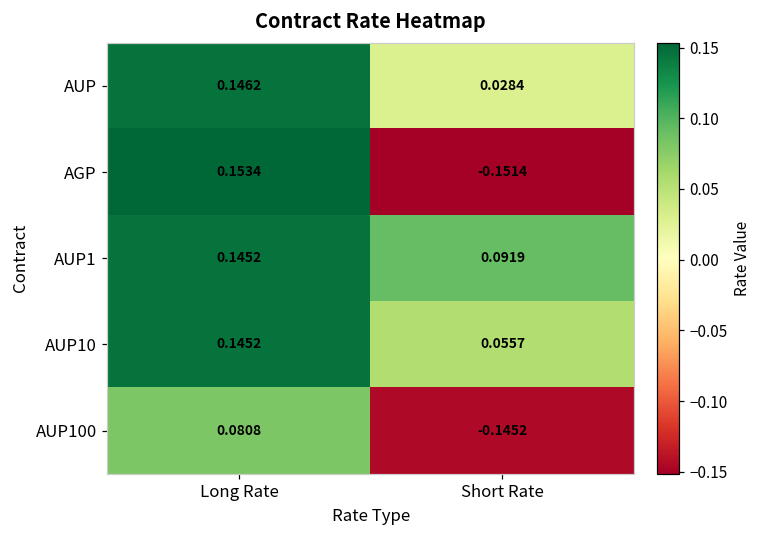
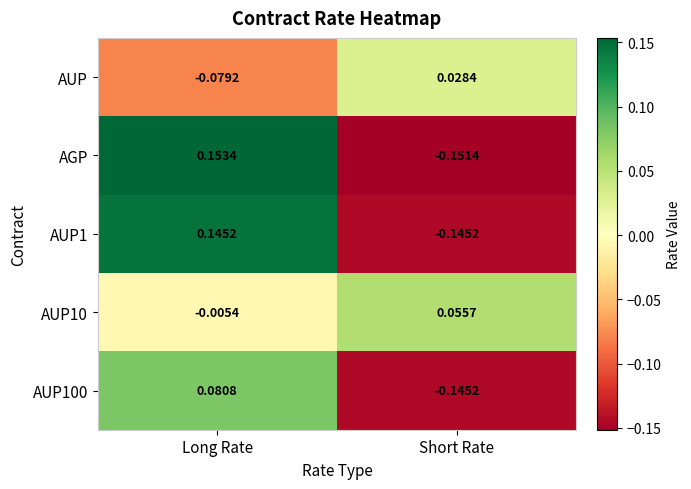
  {
    "AUP": {
-     "Long Rate": 0.1462,
+     "Long Rate": -0.0792,
      "Short Rate": 0.0284
    },
    "AGP": {
      "Long Rate": 0.1534,
      "Short Rate": -0.1514
    },
    "AUP1": {
      "Long Rate": 0.1452,
-     "Short Rate": 0.0919
+     "Short Rate": -0.1452
    },
    "AUP10": {
-     "Long Rate": 0.1452,
+     "Long Rate": -0.0054,
      "Short Rate": 0.0557
    },
    "AUP100": {
      "Long Rate": 0.0808,
      "Short Rate": -0.1452
    }
  }
